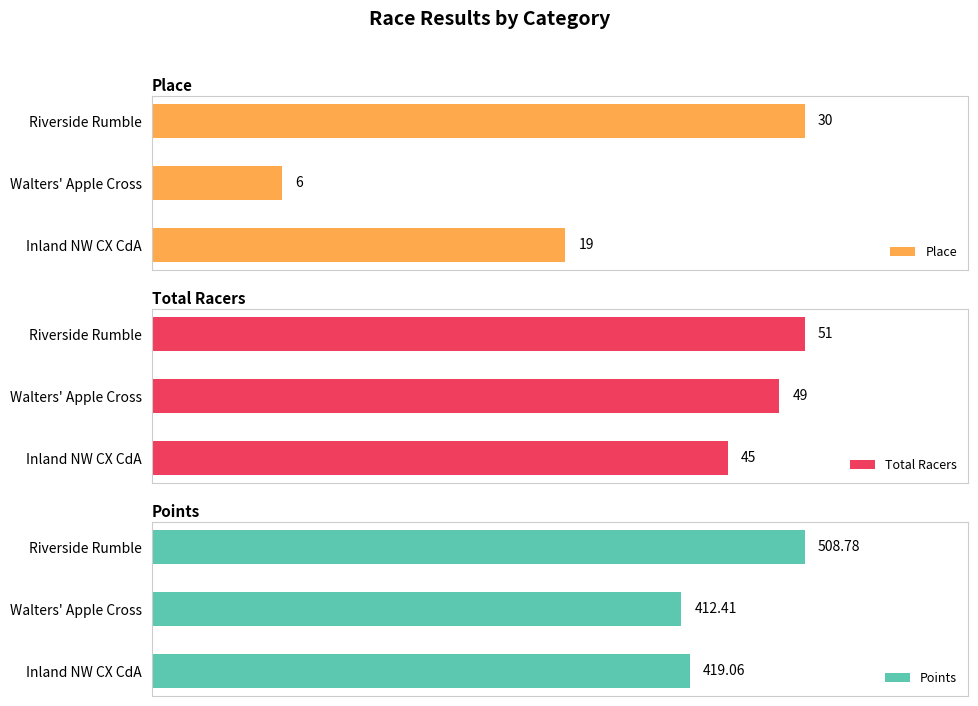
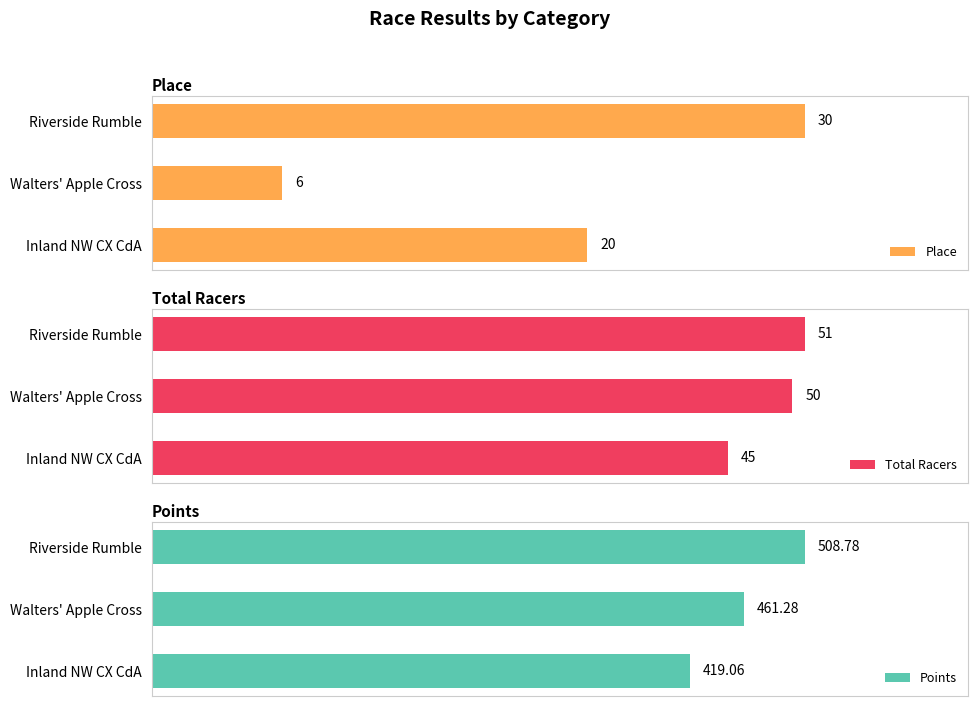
  {
    "Place": {
      "Riverside Rumble": 30,
      "Walters' Apple Cross": 6,
-     "Inland NW CX CdA": 19
+     "Inland NW CX CdA": 20
    },
    "Total Racers": {
      "Riverside Rumble": 51,
-     "Walters' Apple Cross": 49,
+     "Walters' Apple Cross": 50,
      "Inland NW CX CdA": 45
    },
    "Points": {
      "Riverside Rumble": 508.78,
-     "Walters' Apple Cross": 412.41,
+     "Walters' Apple Cross": 461.28,
      "Inland NW CX CdA": 419.06
    }
  }
